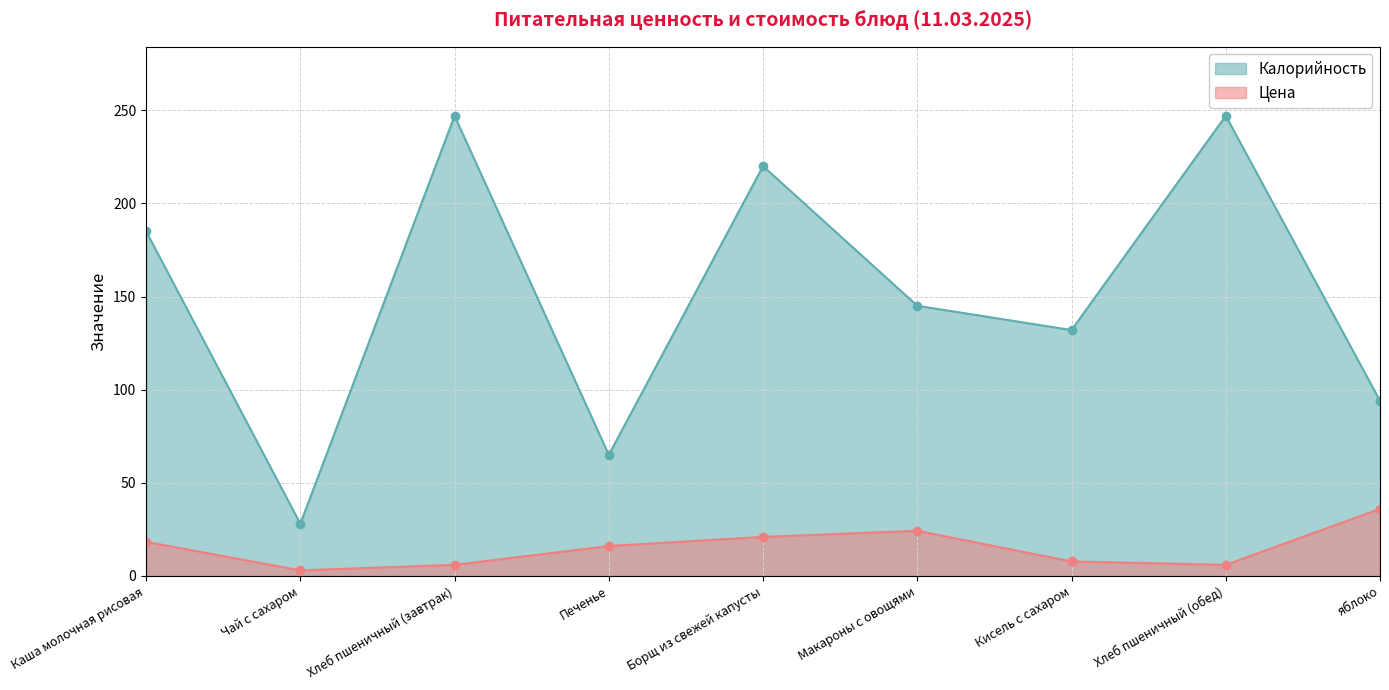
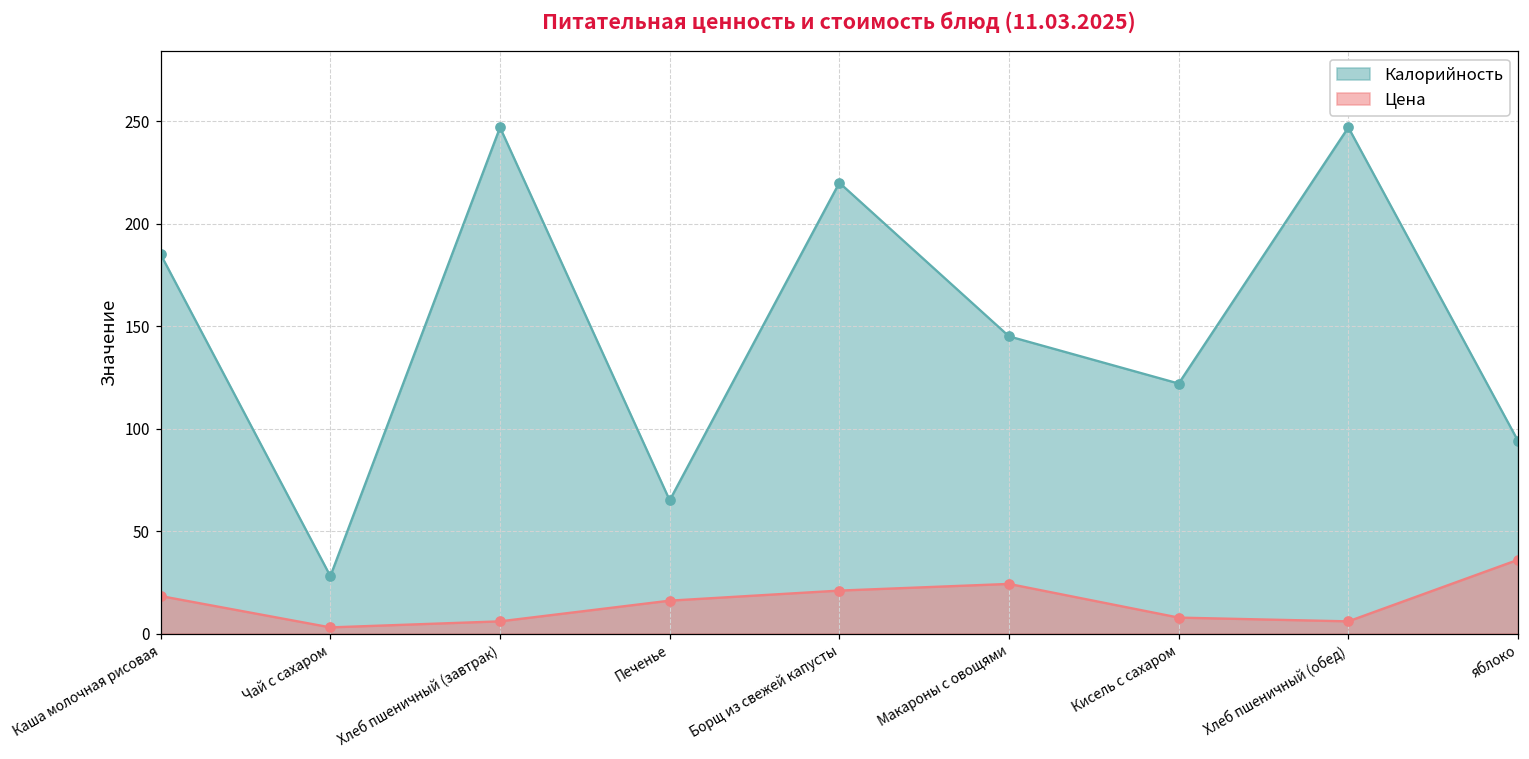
  {
    "Калорийность": {
      "Каша молочная рисовая": 185,
      "Чай с сахаром": 28,
      "Хлеб пшеничный (завтрак)": 247,
      "Печенье": 65,
      "Борщ из свежей капусты": 220,
      "Макароны с овощями": 145,
-     "Кисель с сахаром": 132,
+     "Кисель с сахаром": 122,
      "Хлеб пшеничный (обед)": 247,
      "яблоко": 94
    },
    "Цена": {
      "Каша молочная рисовая": 18,
      "Чай с сахаром": 3,
      "Хлеб пшеничный (завтрак)": 6,
      "Печенье": 16,
      "Борщ из свежей капусты": 21,
      "Макароны с овощями": 24,
      "Кисель с сахаром": 8,
      "Хлеб пшеничный (обед)": 6,
      "яблоко": 36
    }
  }
